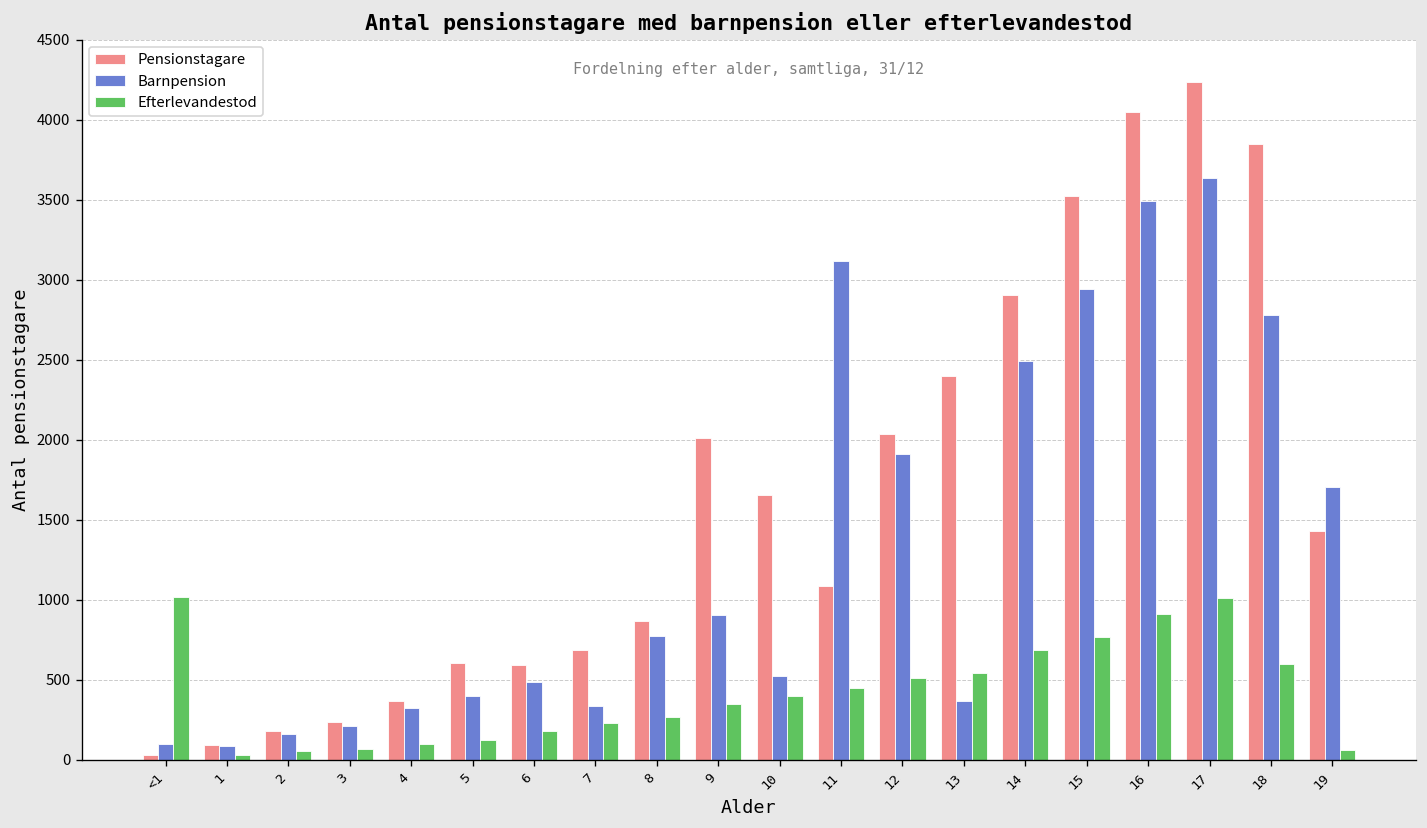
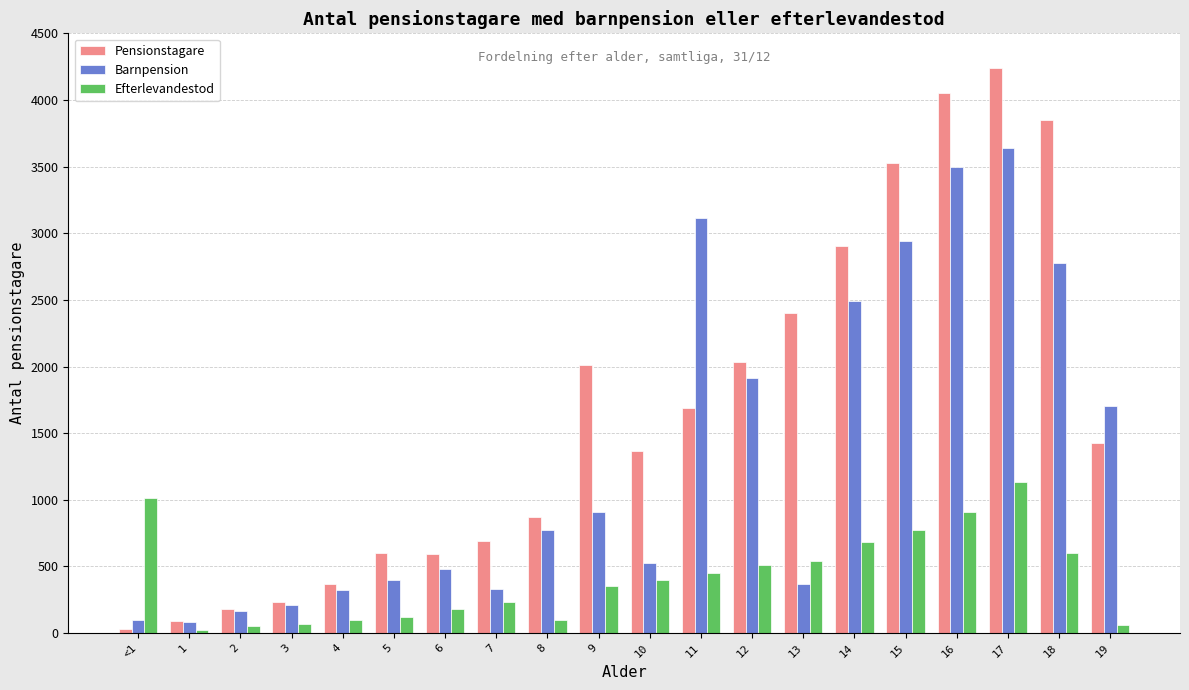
  {
    "Pensionstagare": {
      "<1": 30,
      "1": 90,
      "2": 180,
      "3": 240,
      "4": 370,
      "5": 600,
      "6": 590,
      "7": 690,
      "8": 870,
      "9": 2010,
-     "10": 1660,
-     "11": 1080,
+     "10": 1370,
+     "11": 1690,
      "12": 2040,
      "13": 2400,
      "14": 2910,
      "15": 3520,
      "16": 4050,
      "17": 4240,
      "18": 3850,
      "19": 1430
    },
    "Barnpension": {
      "<1": 100,
      "1": 80,
      "2": 160,
      "3": 210,
      "4": 330,
      "5": 400,
      "6": 480,
      "7": 330,
      "8": 780,
      "9": 910,
      "10": 530,
      "11": 3120,
      "12": 1910,
      "13": 370,
      "14": 2490,
      "15": 2940,
      "16": 3500,
      "17": 3640,
      "18": 2780,
      "19": 1710
    },
    "Efterlevandestod": {
      "<1": 1020,
      "1": 30,
      "2": 60,
      "3": 70,
      "4": 100,
      "5": 120,
      "6": 180,
      "7": 230,
-     "8": 270,
+     "8": 100,
      "9": 350,
      "10": 400,
      "11": 450,
      "12": 510,
      "13": 540,
      "14": 690,
      "15": 770,
      "16": 910,
-     "17": 1010,
+     "17": 1130,
      "18": 600,
      "19": 60
    }
  }
